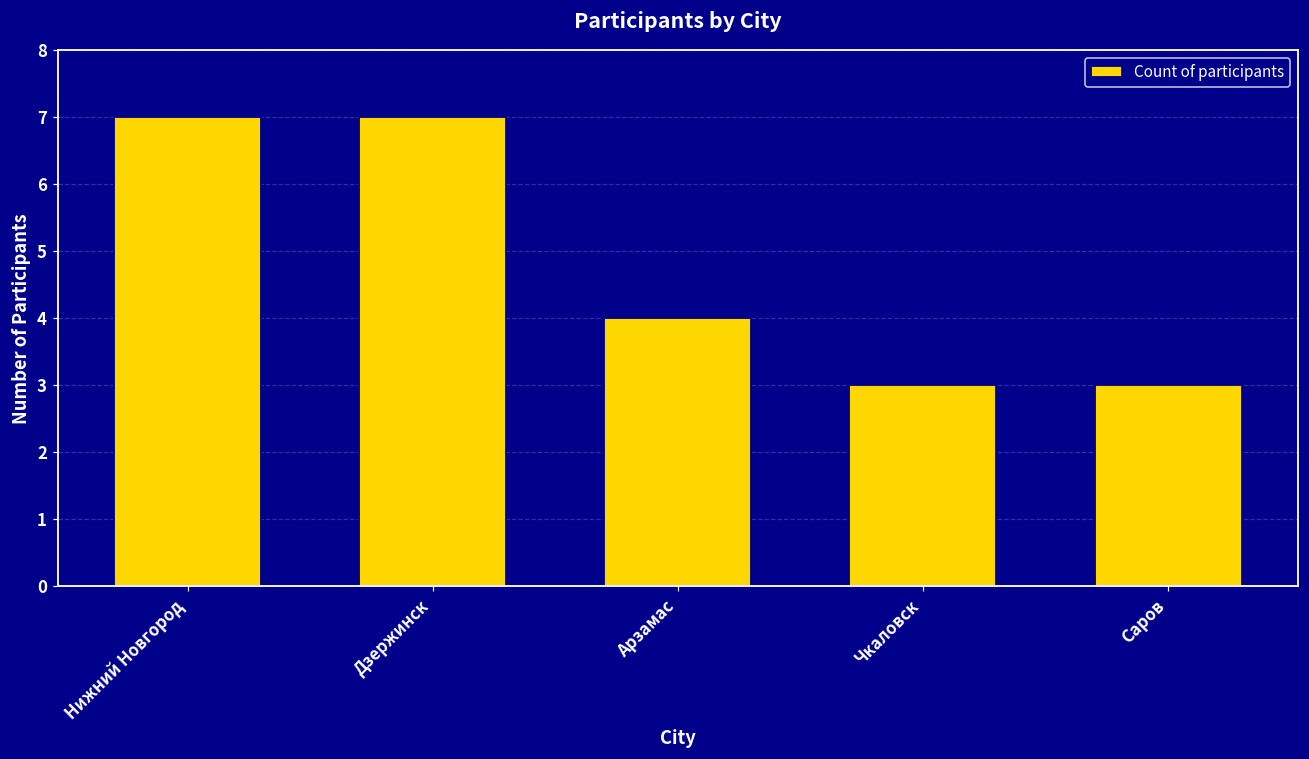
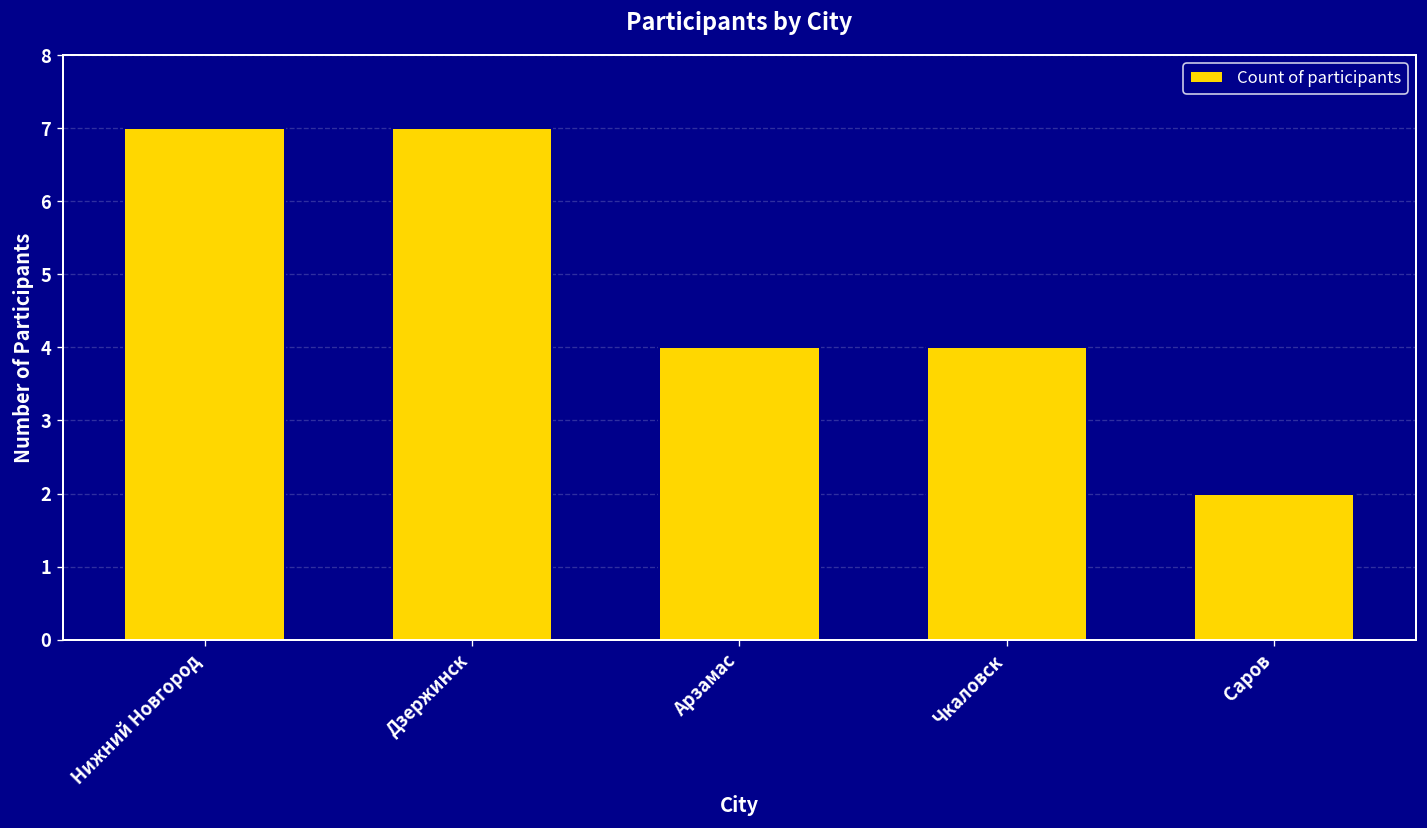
  {
    "Нижний Новгород": 7,
    "Дзержинск": 7,
    "Арзамас": 4,
-   "Чкаловск": 3,
-   "Саров": 3
+   "Чкаловск": 4,
+   "Саров": 2
  }
